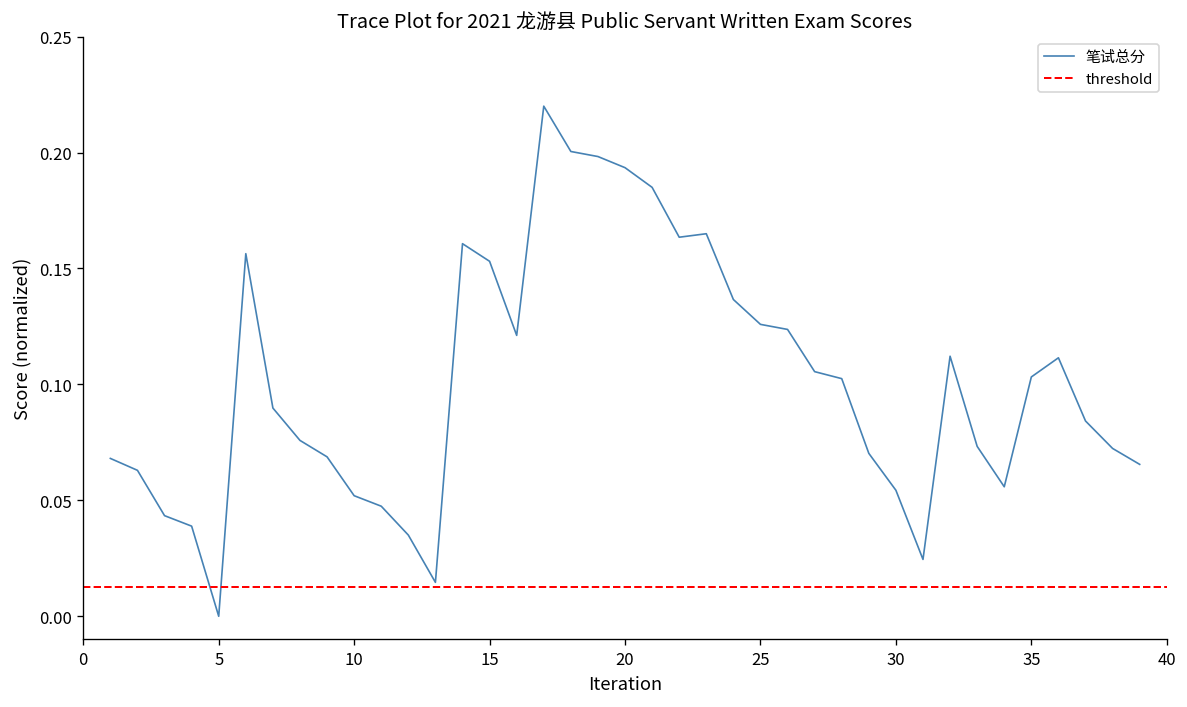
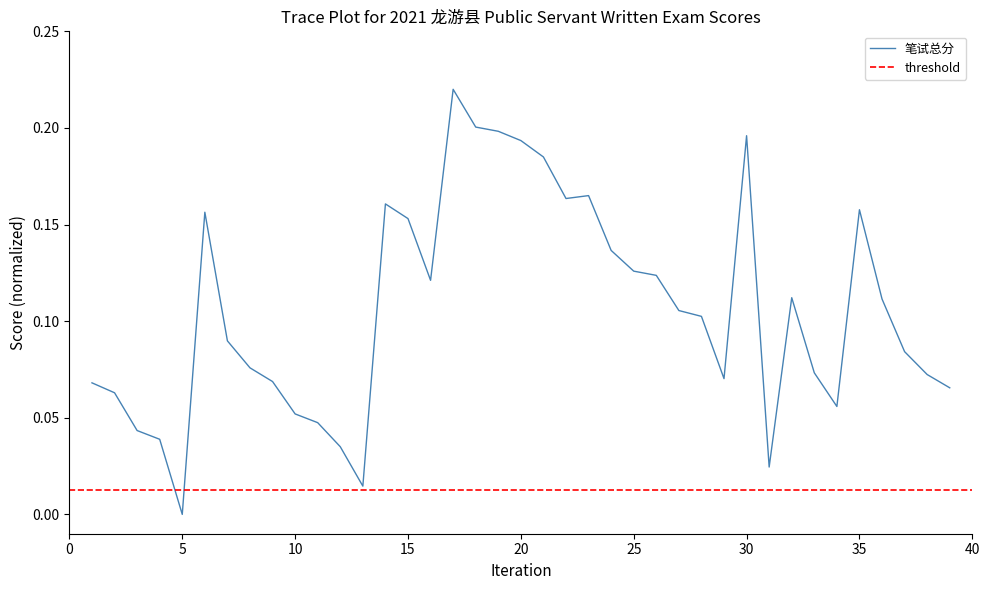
  {
    "5": 0.000,
    "10": 0.052,
    "15": 0.153,
    "20": 0.193,
    "25": 0.126,
-   "30": 0.054,
-   "35": 0.103
+   "30": 0.196,
+   "35": 0.158
  }
